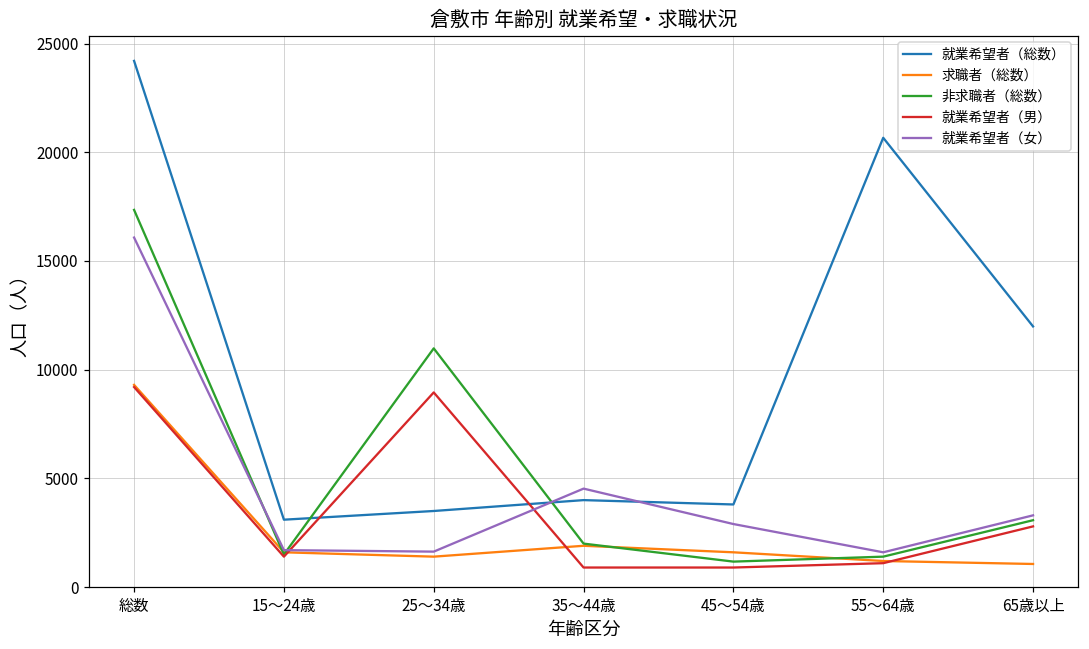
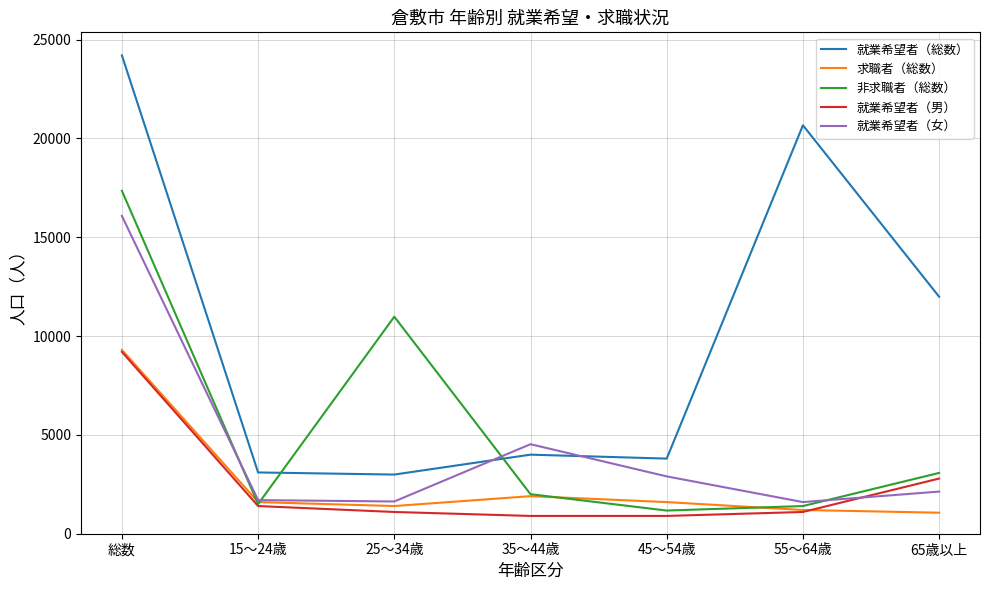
  {
    "就業希望者（総数）": {
      "総数": 24200,
      "15～24歳": 3100,
-     "25～34歳": 3500,
+     "25～34歳": 3000,
      "35～44歳": 4000,
      "45～54歳": 3800,
      "55～64歳": 20700,
      "65歳以上": 12000
    },
    "求職者（総数）": {
      "25～34歳": 1400,
      "45～54歳": 1600,
      "65歳以上": 1100
    },
    "非求職者（総数）": {
      "総数": 17300,
      "25～34歳": 11000,
      "45～54歳": 1200,
      "55～64歳": 1400,
      "65歳以上": 3100
    },
    "就業希望者（男）": {
-     "25～34歳": 9000,
+     "25～34歳": 1100,
      "35～44歳": 900,
      "45～54歳": 900,
      "65歳以上": 2800
    },
    "就業希望者（女）": {
      "総数": 16100,
      "25～34歳": 1600,
      "35～44歳": 4500,
      "45～54歳": 2900,
      "55～64歳": 1600,
-     "65歳以上": 3300
+     "65歳以上": 2100
    }
  }
